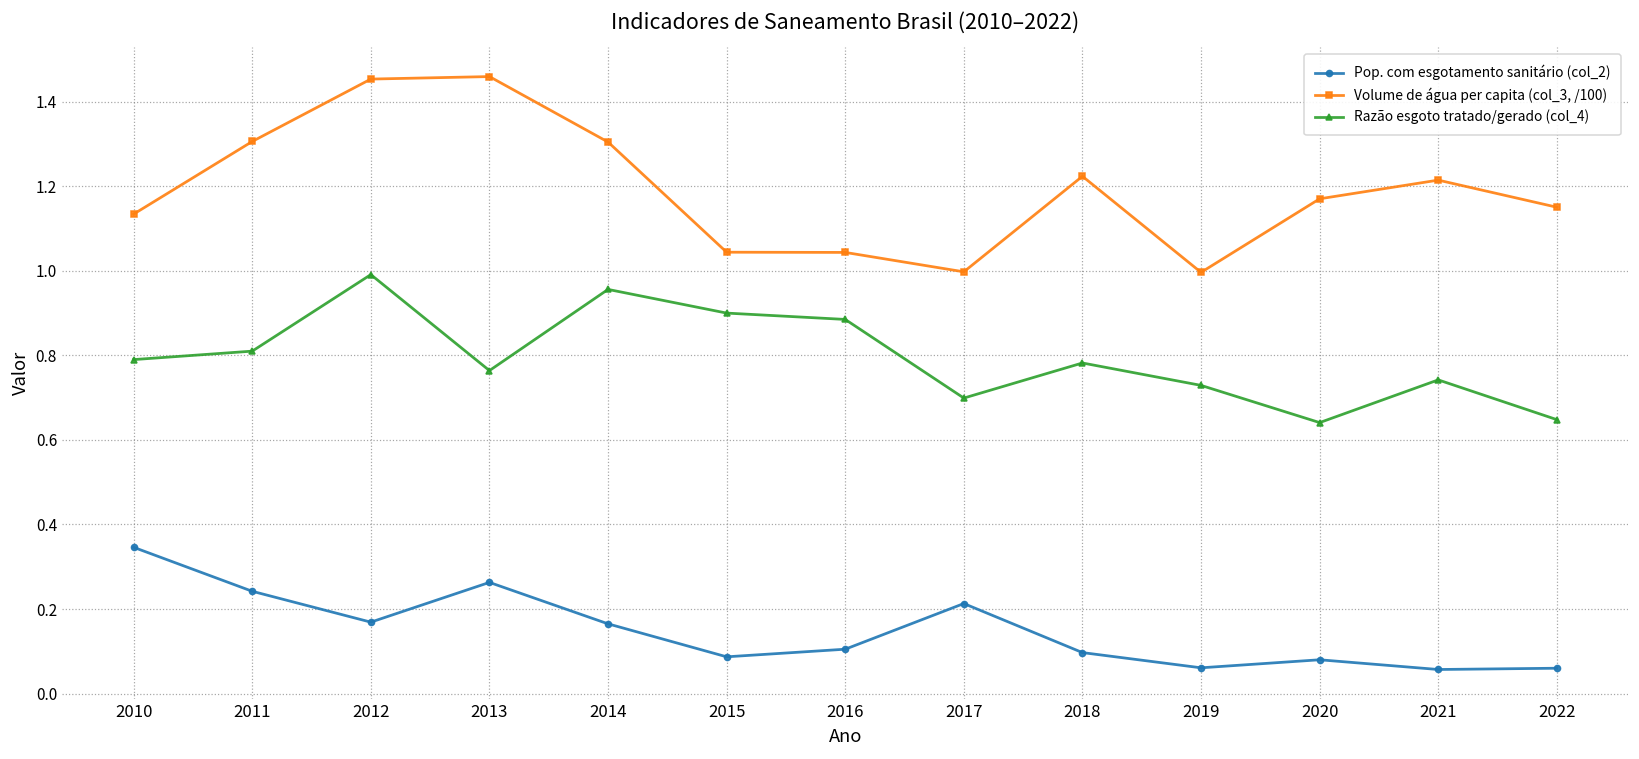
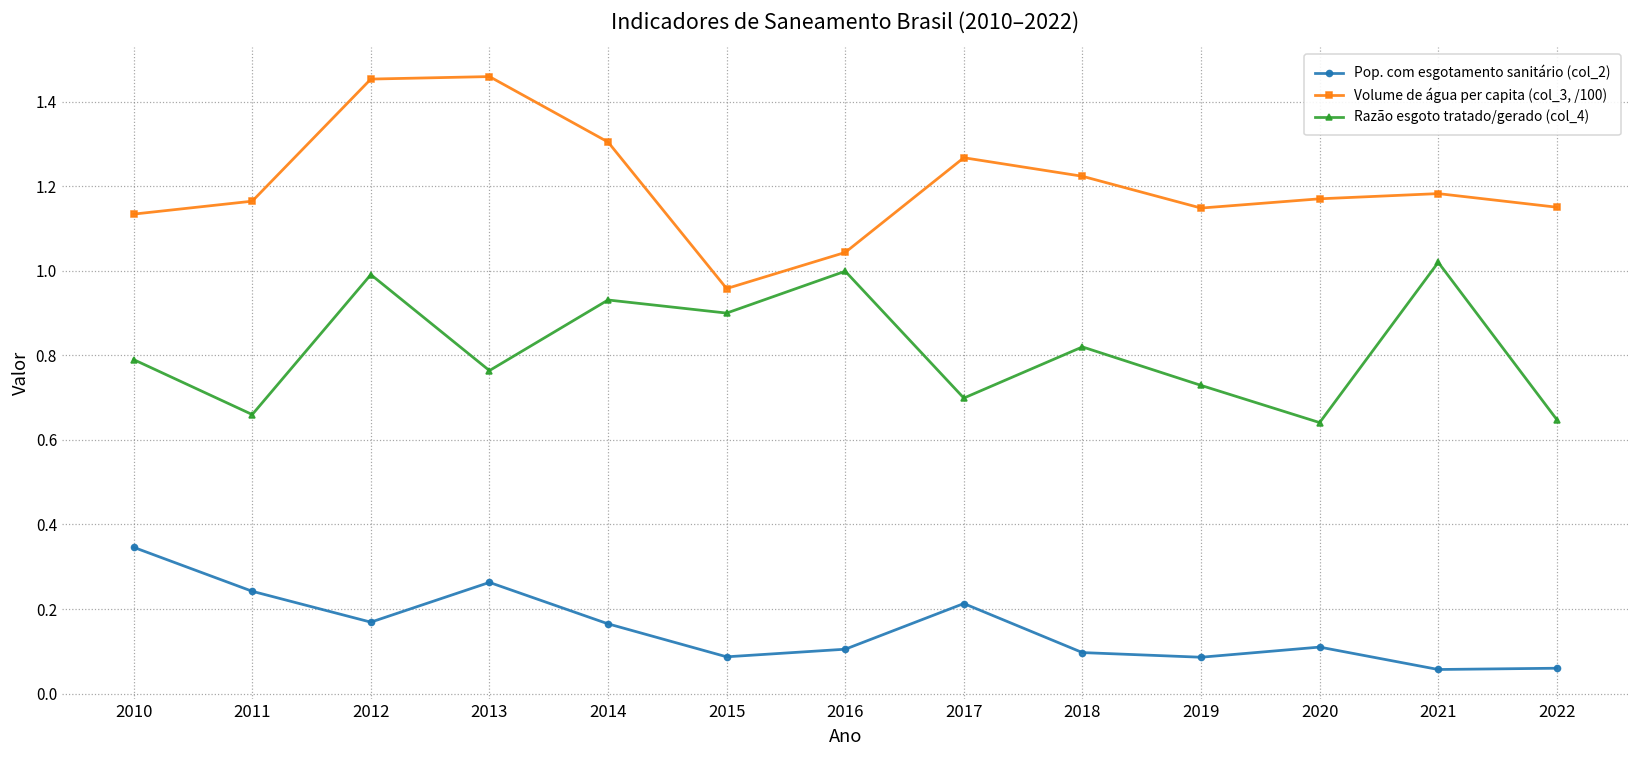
  {
    "Pop. com esgotamento sanitário (col_2)": {
      "2010": 0.35,
      "2011": 0.24,
      "2012": 0.17,
      "2013": 0.26,
      "2014": 0.17,
      "2015": 0.09,
      "2016": 0.11,
      "2017": 0.21,
      "2018": 0.10,
-     "2019": 0.06,
-     "2020": 0.08,
+     "2019": 0.09,
+     "2020": 0.11,
      "2021": 0.06,
      "2022": 0.06
    },
    "Volume de água per capita (col_3, /100)": {
      "2010": 1.13,
-     "2011": 1.31,
+     "2011": 1.16,
      "2012": 1.45,
      "2013": 1.46,
      "2014": 1.30,
-     "2015": 1.04,
+     "2015": 0.96,
      "2016": 1.04,
-     "2017": 1.00,
+     "2017": 1.27,
      "2018": 1.22,
-     "2019": 1.00,
+     "2019": 1.15,
      "2020": 1.17,
-     "2021": 1.21,
+     "2021": 1.18,
      "2022": 1.15
    },
    "Razão esgoto tratado/gerado (col_4)": {
      "2010": 0.79,
-     "2011": 0.81,
+     "2011": 0.66,
      "2012": 0.99,
      "2013": 0.76,
-     "2014": 0.96,
+     "2014": 0.93,
      "2015": 0.90,
-     "2016": 0.89,
+     "2016": 1.00,
      "2017": 0.70,
-     "2018": 0.78,
+     "2018": 0.82,
      "2019": 0.73,
      "2020": 0.64,
-     "2021": 0.74,
+     "2021": 1.02,
      "2022": 0.65
    }
  }
